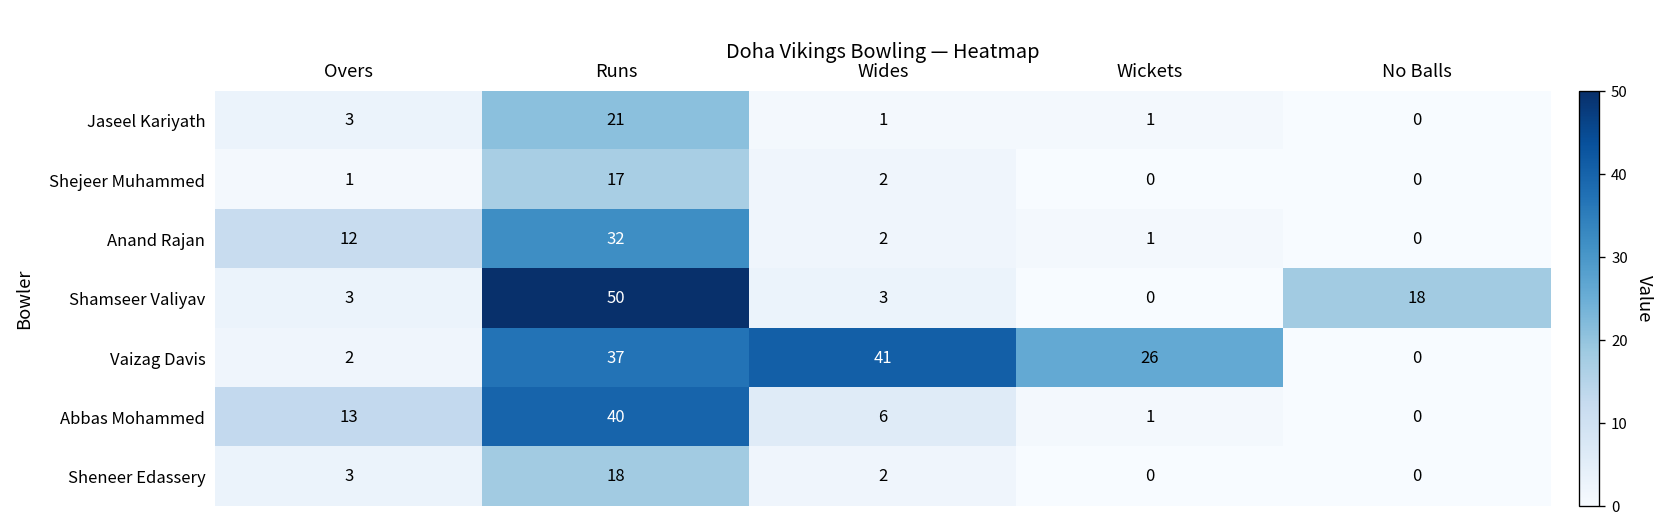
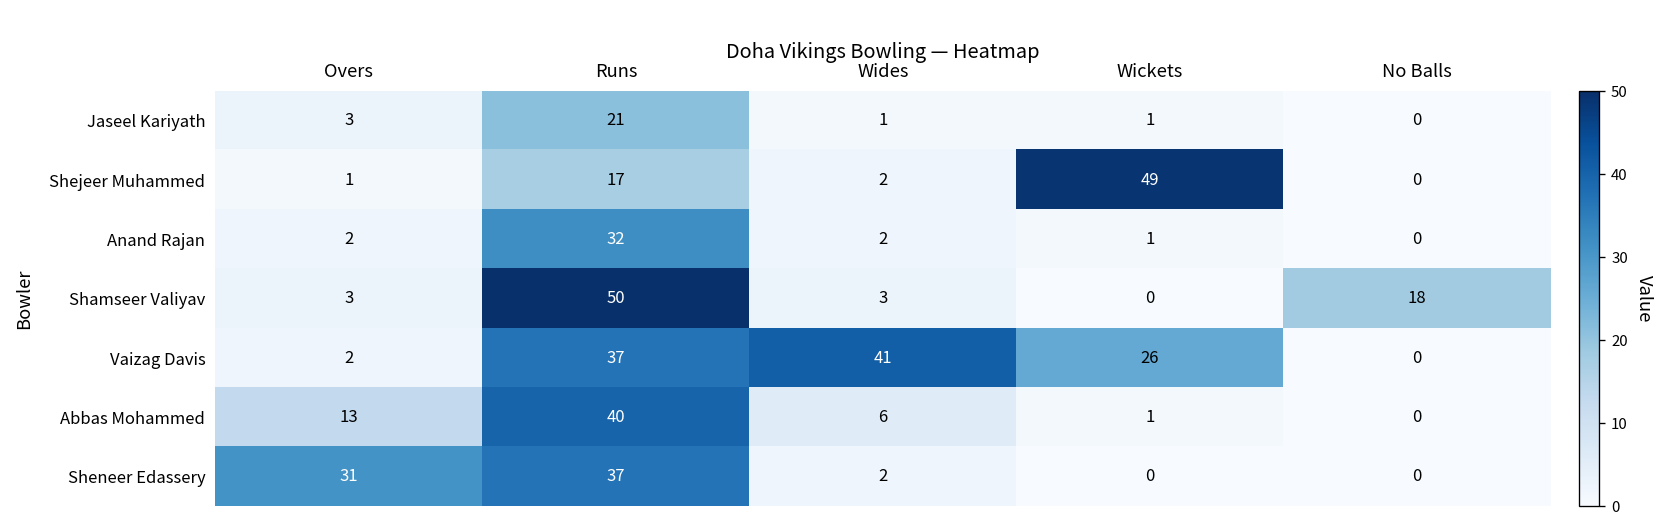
  {
    "Jaseel Kariyath": {
      "Overs": 3,
      "Runs": 21,
      "Wides": 1,
      "Wickets": 1,
      "No Balls": 0
    },
    "Shejeer Muhammed": {
      "Overs": 1,
      "Runs": 17,
      "Wides": 2,
-     "Wickets": 0,
+     "Wickets": 49,
      "No Balls": 0
    },
    "Anand Rajan": {
-     "Overs": 12,
+     "Overs": 2,
      "Runs": 32,
      "Wides": 2,
      "Wickets": 1,
      "No Balls": 0
    },
    "Shamseer Valiyav": {
      "Overs": 3,
      "Runs": 50,
      "Wides": 3,
      "Wickets": 0,
      "No Balls": 18
    },
    "Vaizag Davis": {
      "Overs": 2,
      "Runs": 37,
      "Wides": 41,
      "Wickets": 26,
      "No Balls": 0
    },
    "Abbas Mohammed": {
      "Overs": 13,
      "Runs": 40,
      "Wides": 6,
      "Wickets": 1,
      "No Balls": 0
    },
    "Sheneer Edassery": {
-     "Overs": 3,
-     "Runs": 18,
+     "Overs": 31,
+     "Runs": 37,
      "Wides": 2,
      "Wickets": 0,
      "No Balls": 0
    }
  }
